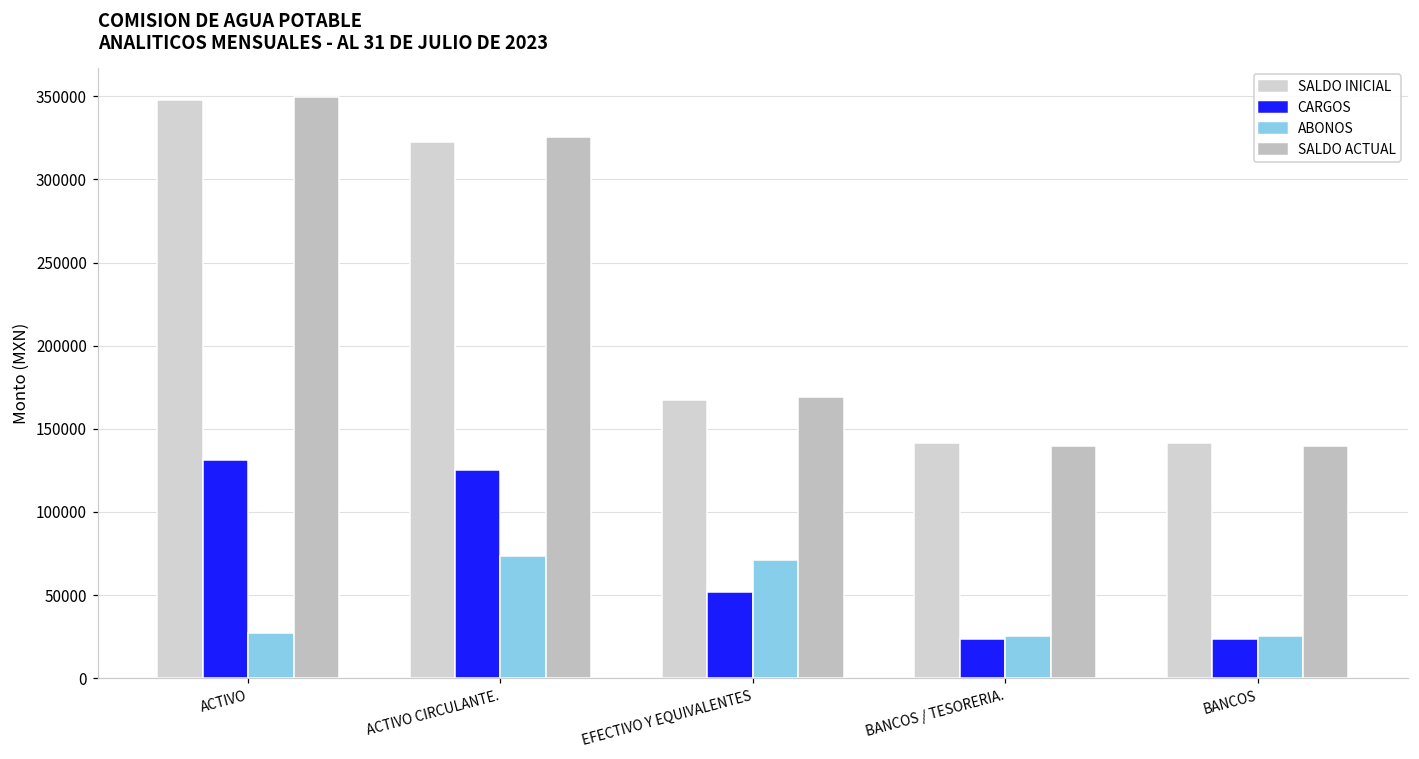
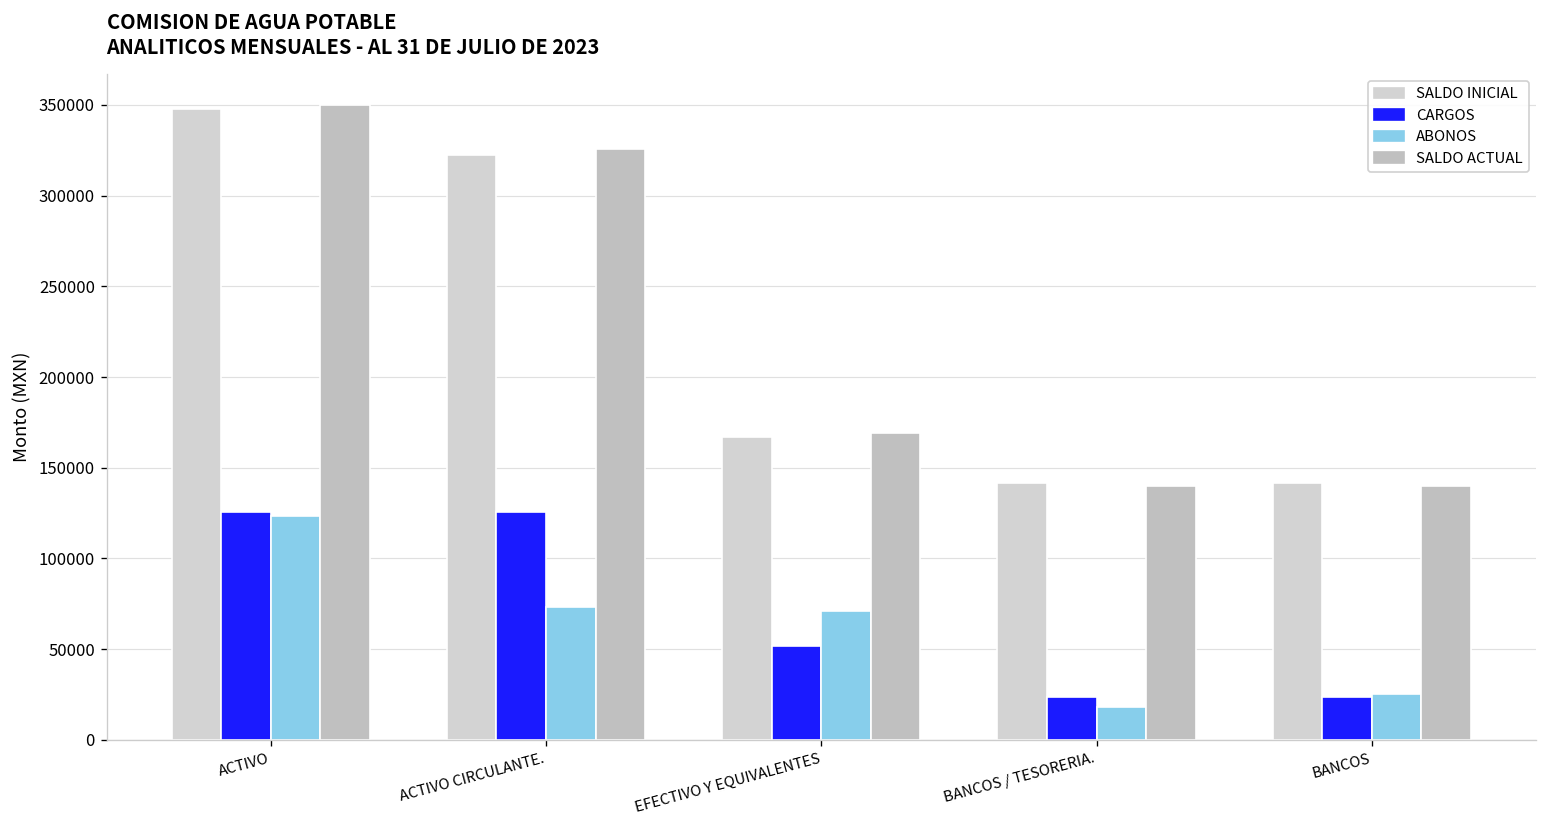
  {
    "CARGOS": {
-     "ACTIVO": 131000,
+     "ACTIVO": 125000,
      "ACTIVO CIRCULANTE.": 125000,
      "EFECTIVO Y EQUIVALENTES": 52000,
      "BANCOS / TESORERIA.": 24000,
      "BANCOS": 24000
    },
    "ABONOS": {
-     "ACTIVO": 27000,
+     "ACTIVO": 124000,
      "ACTIVO CIRCULANTE.": 73000,
      "EFECTIVO Y EQUIVALENTES": 71000,
-     "BANCOS / TESORERIA.": 25000,
+     "BANCOS / TESORERIA.": 18000,
      "BANCOS": 25000
    }
  }
